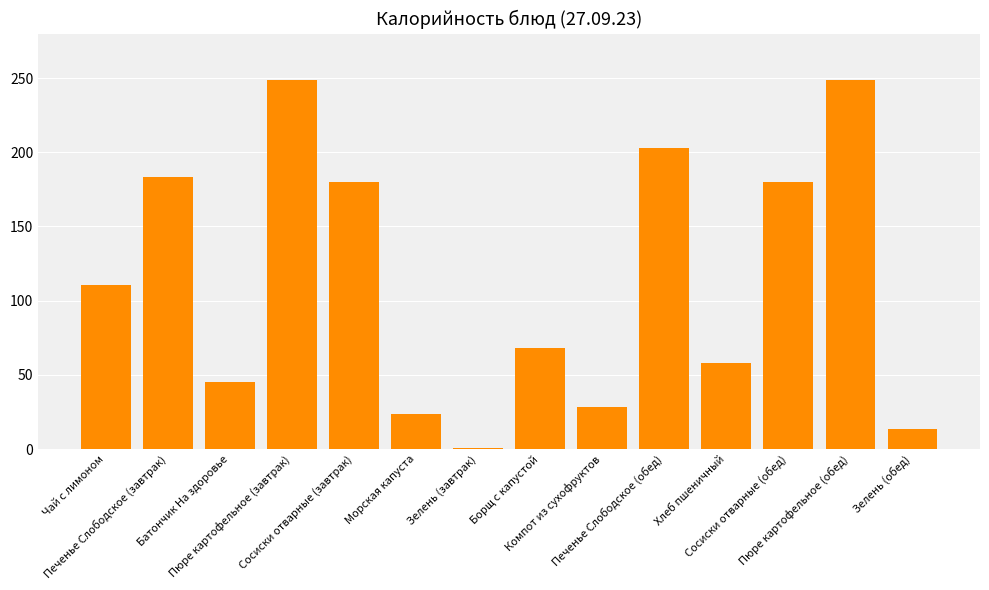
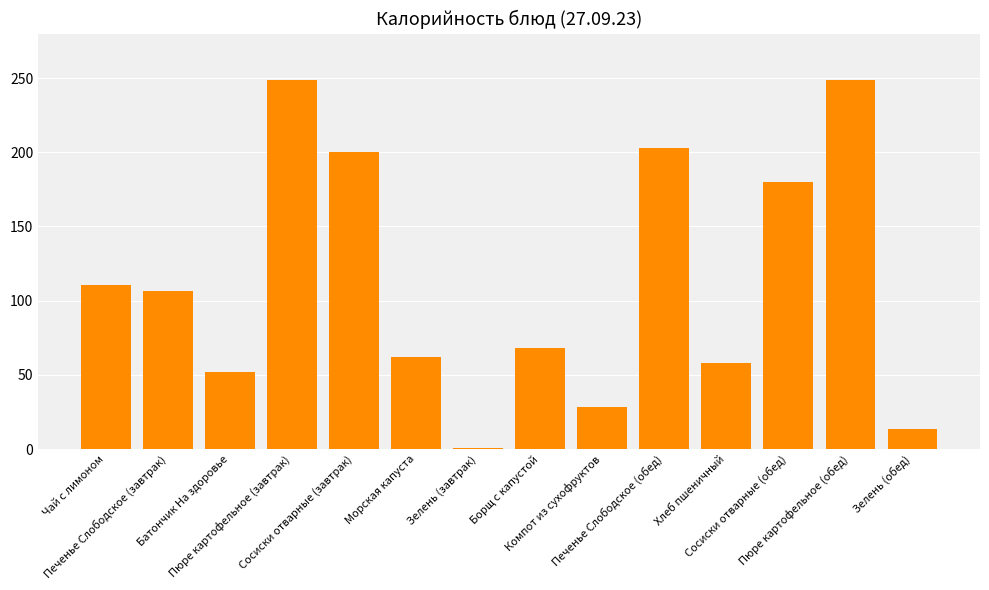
  {
    "Чай с лимоном": 110,
-   "Печенье Слободское (завтрак)": 184,
-   "Батончик На здоровье": 45,
+   "Печенье Слободское (завтрак)": 106,
+   "Батончик На здоровье": 52,
    "Пюре картофельное (завтрак)": 249,
-   "Сосиски отварные (завтрак)": 180,
-   "Морская капуста": 24,
+   "Сосиски отварные (завтрак)": 200,
+   "Морская капуста": 62,
    "Борщ с капустой": 68,
    "Компот из сухофруктов": 28,
    "Печенье Слободское (обед)": 203,
    "Хлеб пшеничный": 58,
    "Сосиски отварные (обед)": 180,
    "Пюре картофельное (обед)": 249,
    "Зелень (обед)": 14
  }
